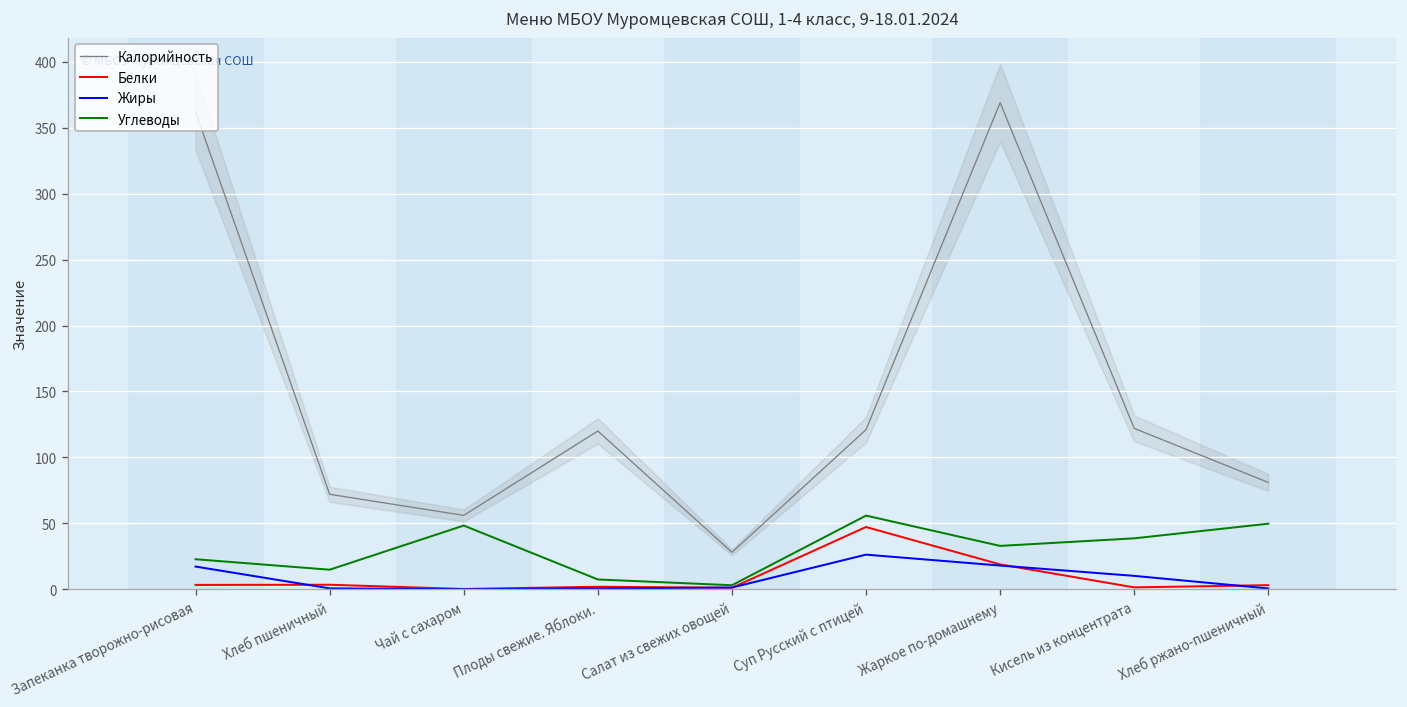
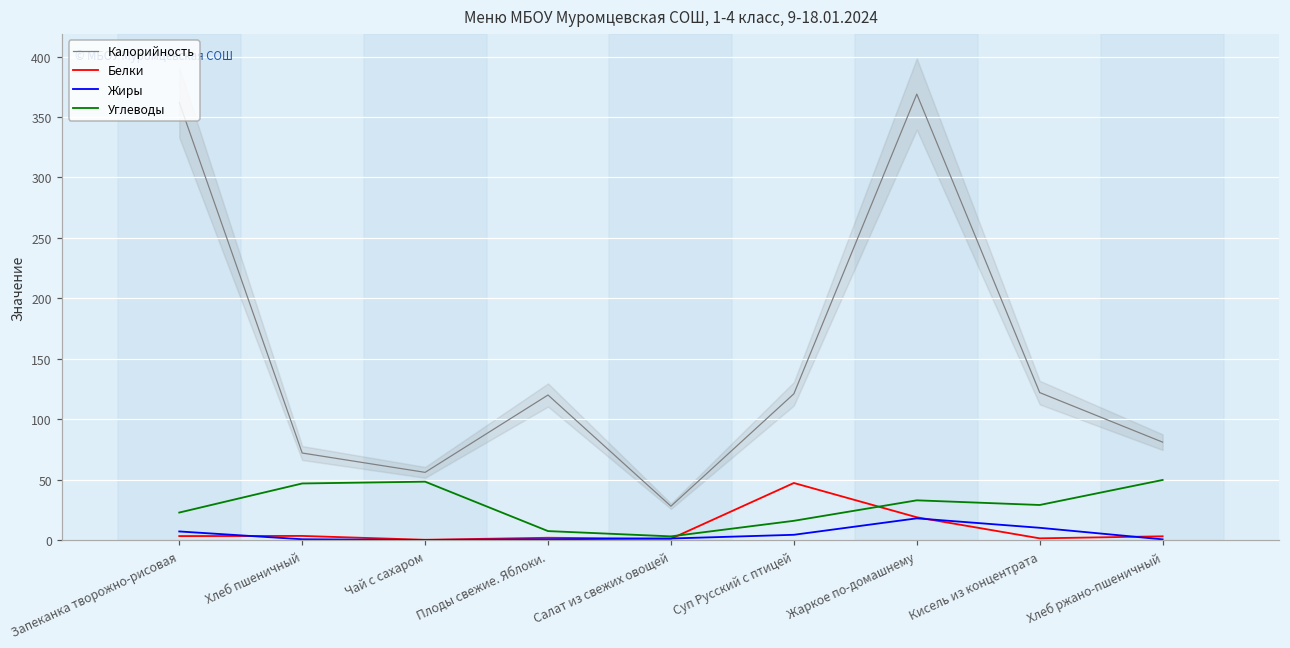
  {
    "Белки": {
      "Запеканка творожно-рисовая": 3,
      "Хлеб пшеничный": 3,
      "Суп Русский с птицей": 47,
      "Кисель из концентрата": 1,
      "Хлеб ржано-пшеничный": 3
    },
    "Жиры": {
-     "Запеканка творожно-рисовая": 17,
+     "Запеканка творожно-рисовая": 7,
      "Хлеб пшеничный": 1,
-     "Суп Русский с птицей": 26,
+     "Суп Русский с птицей": 4,
      "Кисель из концентрата": 10,
      "Хлеб ржано-пшеничный": 1
    },
    "Углеводы": {
      "Запеканка творожно-рисовая": 23,
-     "Хлеб пшеничный": 15,
+     "Хлеб пшеничный": 47,
      "Чай с сахаром": 48,
      "Плоды свежие. Яблоки.": 7,
-     "Суп Русский с птицей": 56,
+     "Суп Русский с птицей": 16,
      "Жаркое по-домашнему": 33,
-     "Кисель из концентрата": 39,
+     "Кисель из концентрата": 29,
      "Хлеб ржано-пшеничный": 50
    }
  }
